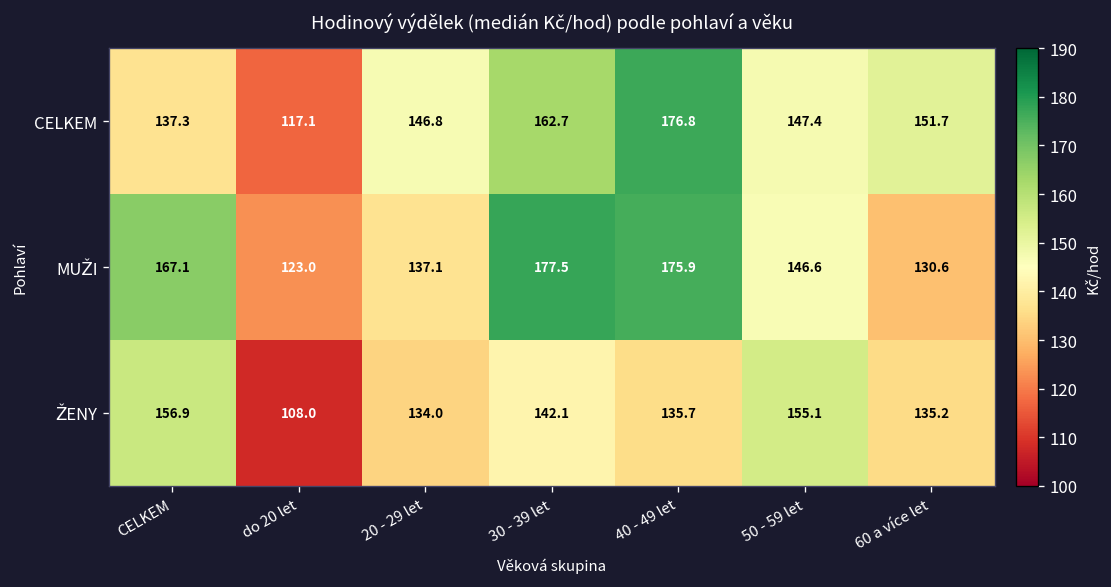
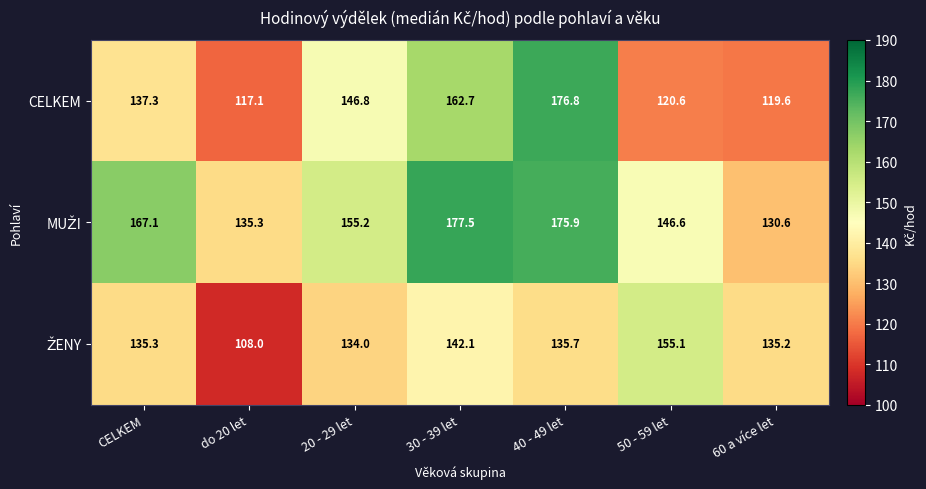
  {
    "CELKEM": {
      "CELKEM": 137.3,
      "do 20 let": 117.1,
      "20 - 29 let": 146.8,
      "30 - 39 let": 162.7,
      "40 - 49 let": 176.8,
-     "50 - 59 let": 147.4,
-     "60 a více let": 151.7
+     "50 - 59 let": 120.6,
+     "60 a více let": 119.6
    },
    "MUŽI": {
      "CELKEM": 167.1,
-     "do 20 let": 123.0,
-     "20 - 29 let": 137.1,
+     "do 20 let": 135.3,
+     "20 - 29 let": 155.2,
      "30 - 39 let": 177.5,
      "40 - 49 let": 175.9,
      "50 - 59 let": 146.6,
      "60 a více let": 130.6
    },
    "ŽENY": {
-     "CELKEM": 156.9,
+     "CELKEM": 135.3,
      "do 20 let": 108.0,
      "20 - 29 let": 134.0,
      "30 - 39 let": 142.1,
      "40 - 49 let": 135.7,
      "50 - 59 let": 155.1,
      "60 a více let": 135.2
    }
  }
